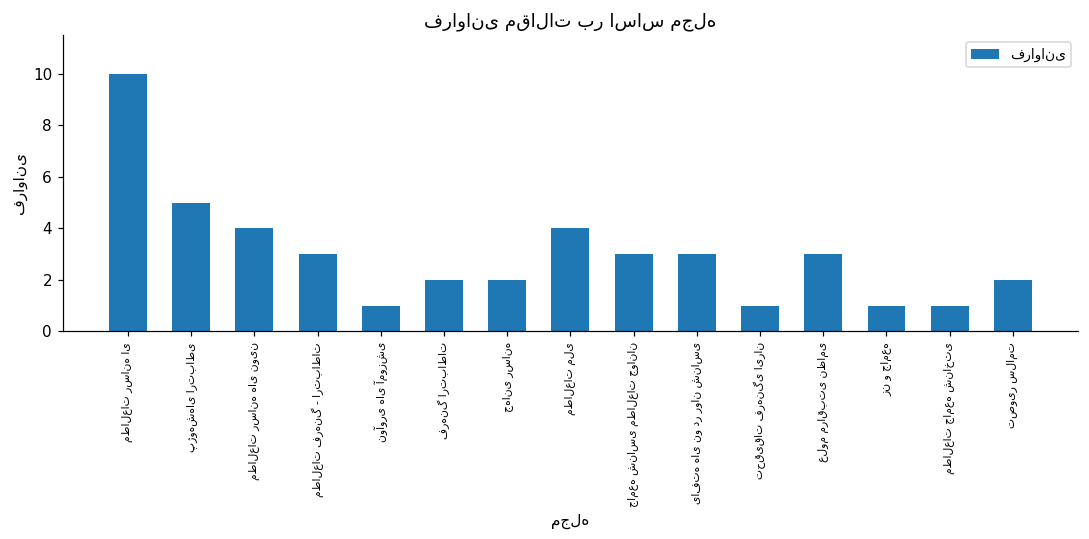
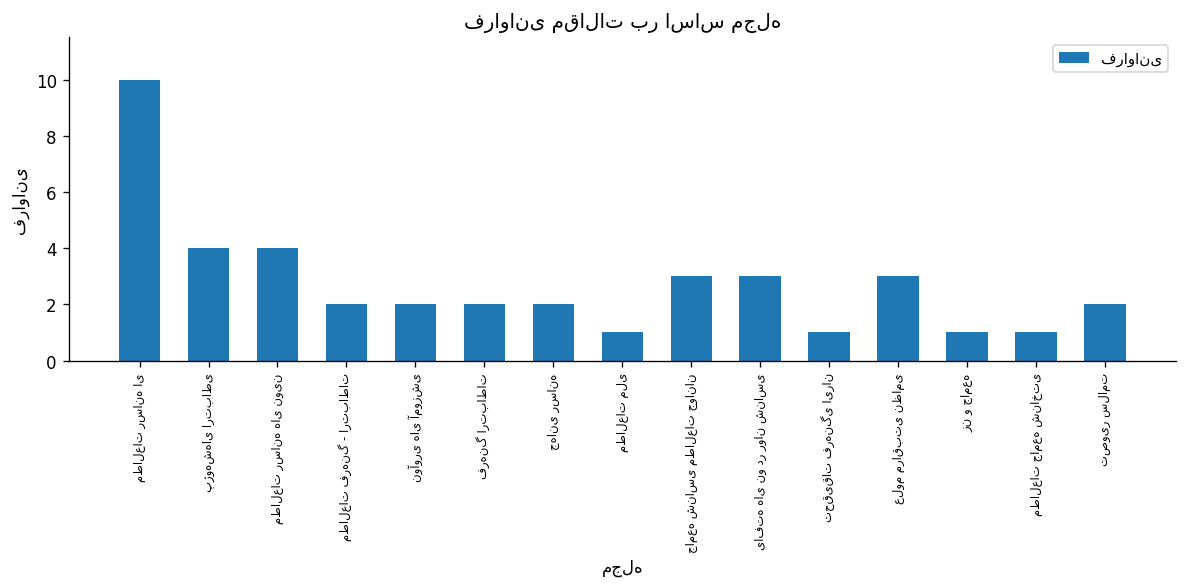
  {
    "مطالعات رسانه ای": 10,
-   "پژوهشهای ارتباطی": 5,
+   "پژوهشهای ارتباطی": 4,
    "مطالعات رسانه های نوین": 4,
-   "مطالعات فرهنگ - ارتباطات": 3,
-   "نوآوری های آموزشی": 1,
+   "مطالعات فرهنگ - ارتباطات": 2,
+   "نوآوری های آموزشی": 2,
    "فرهنگ ارتباطات": 2,
    "جهانی رسانه": 2,
-   "مطالعات ملی": 4,
+   "مطالعات ملی": 1,
    "جامعه شناسی مطالعات جوانان": 3,
    "یافته های نو در روان شناسی": 3,
    "تحقیقات فرهنگی ایران": 1,
    "علوم مراقبتی نظامی": 3,
    "زن و جامعه": 1,
    "مطالعات جامعه شناختی": 1,
    "تصویر سلامت": 2
  }
